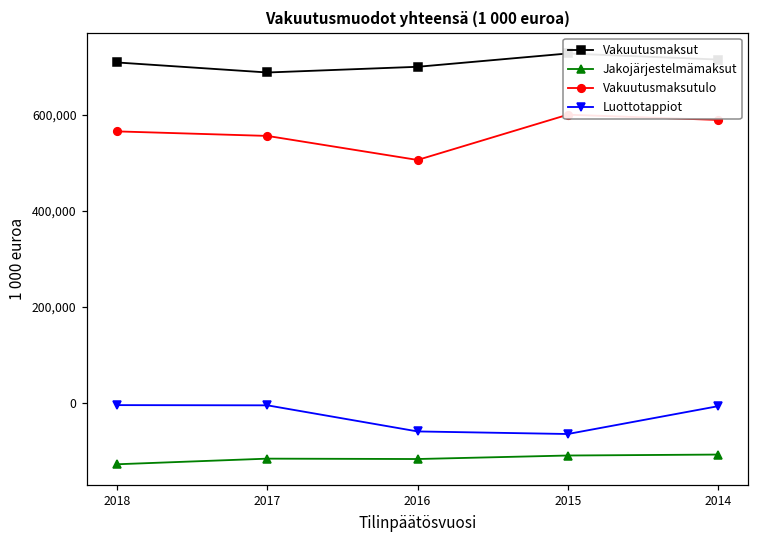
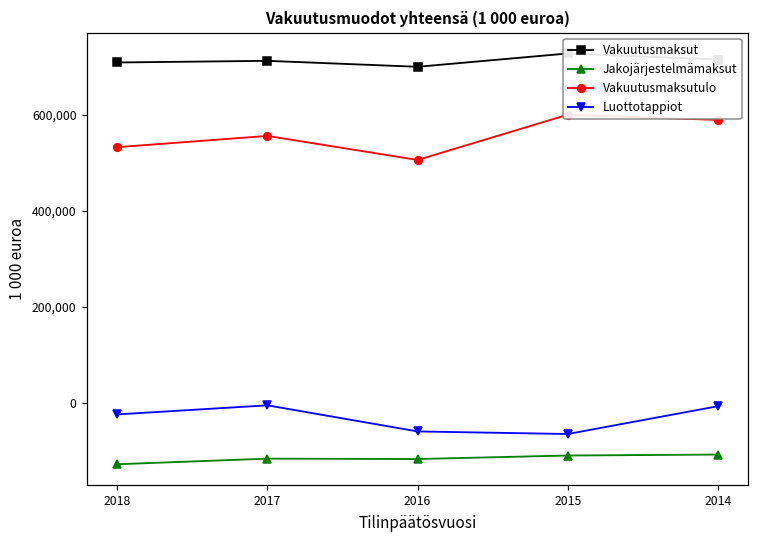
  {
    "Vakuutusmaksut": {
      "2018": "710,000",
-     "2017": "690,000",
+     "2017": "710,000",
      "2016": "700,000"
    },
    "Jakojärjestelmämaksut": {
      "2018": "-130,000",
      "2017": "-120,000",
      "2016": "-120,000",
      "2015": "-110,000",
      "2014": "-110,000"
    },
    "Vakuutusmaksutulo": {
-     "2018": "570,000",
+     "2018": "530,000",
      "2017": "560,000",
      "2016": "510,000",
      "2015": "600,000",
      "2014": "590,000"
    },
    "Luottotappiot": {
-     "2018": "-10,000",
+     "2018": "-20,000",
      "2017": "-10,000",
      "2016": "-60,000",
      "2015": "-70,000",
      "2014": "-10,000"
    }
  }
